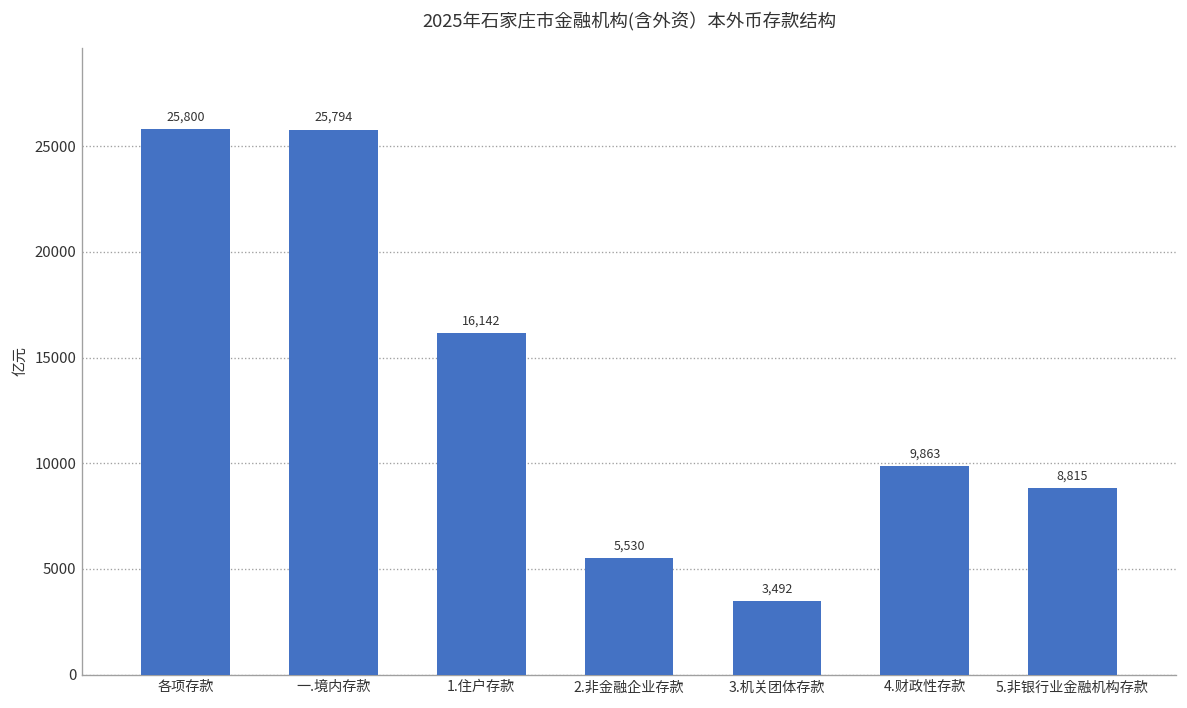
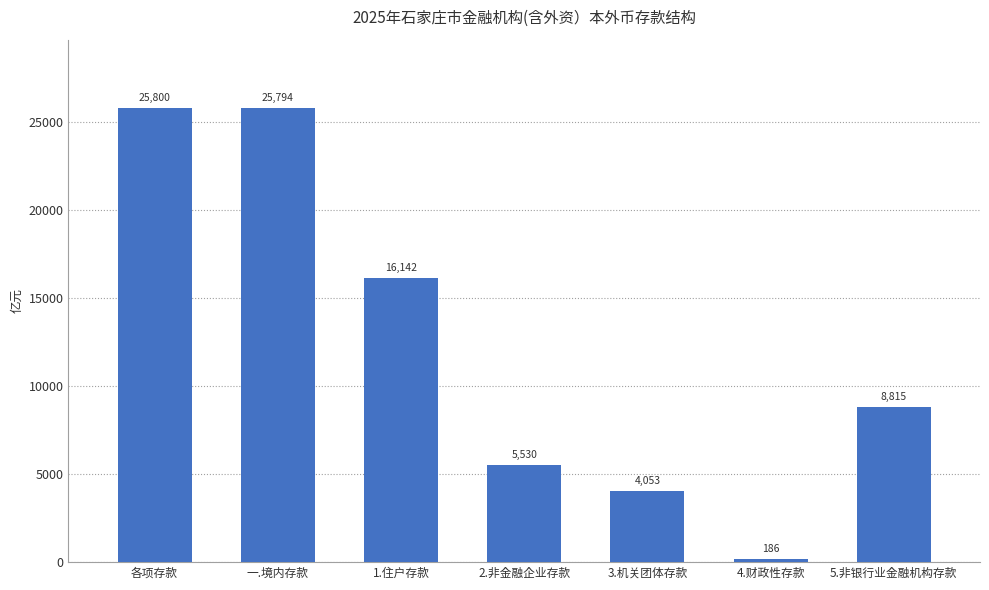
  {
    "各项存款": "25,800",
    "一.境内存款": "25,794",
    "1.住户存款": "16,142",
    "2.非金融企业存款": "5,530",
-   "3.机关团体存款": "3,492",
-   "4.财政性存款": "9,863",
+   "3.机关团体存款": "4,053",
+   "4.财政性存款": "186",
    "5.非银行业金融机构存款": "8,815"
  }
